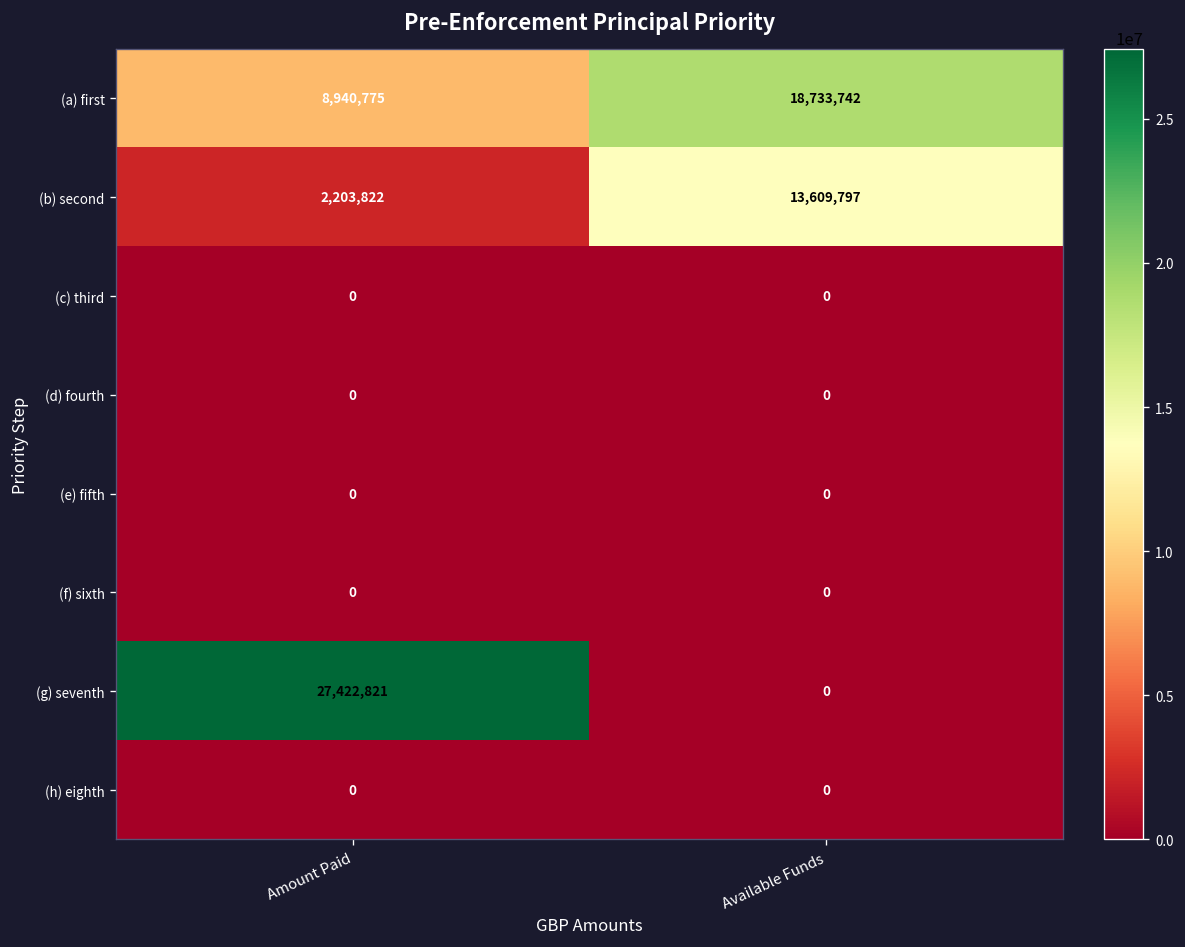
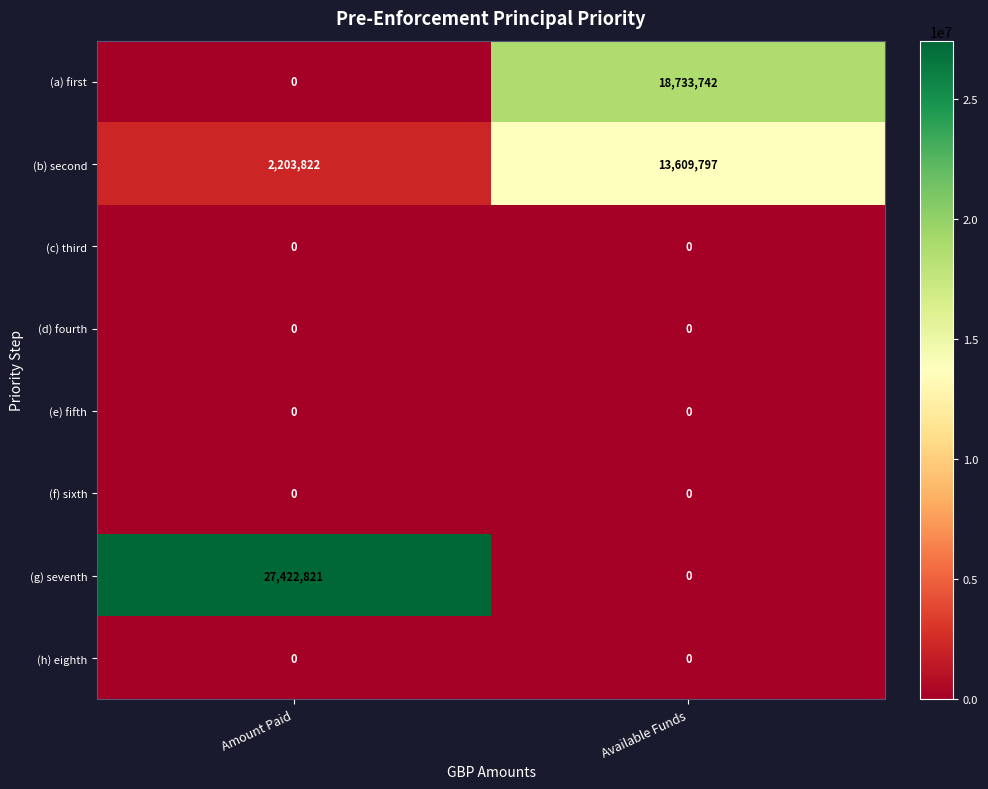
  {
    "(a) first": {
-     "Amount Paid": "8,940,775",
+     "Amount Paid": "0",
      "Available Funds": "18,733,742"
    },
    "(b) second": {
      "Amount Paid": "2,203,822",
      "Available Funds": "13,609,797"
    },
    "(c) third": {
      "Amount Paid": "0",
      "Available Funds": "0"
    },
    "(d) fourth": {
      "Amount Paid": "0",
      "Available Funds": "0"
    },
    "(e) fifth": {
      "Amount Paid": "0",
      "Available Funds": "0"
    },
    "(f) sixth": {
      "Amount Paid": "0",
      "Available Funds": "0"
    },
    "(g) seventh": {
      "Amount Paid": "27,422,821",
      "Available Funds": "0"
    },
    "(h) eighth": {
      "Amount Paid": "0",
      "Available Funds": "0"
    }
  }
